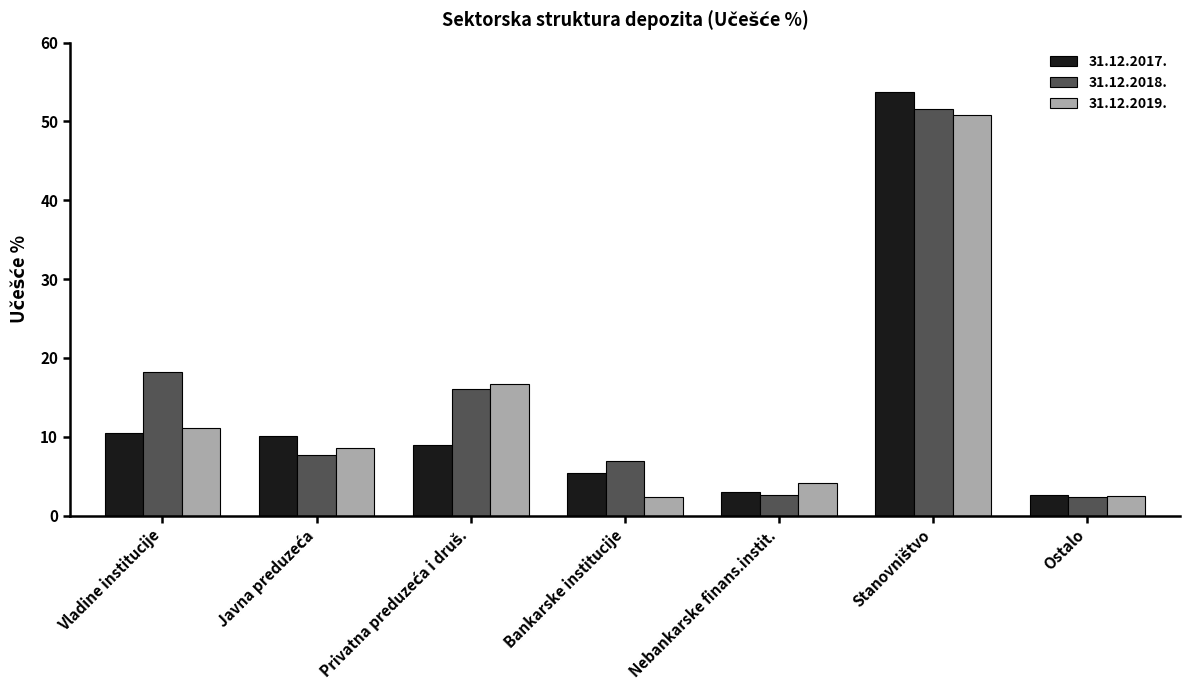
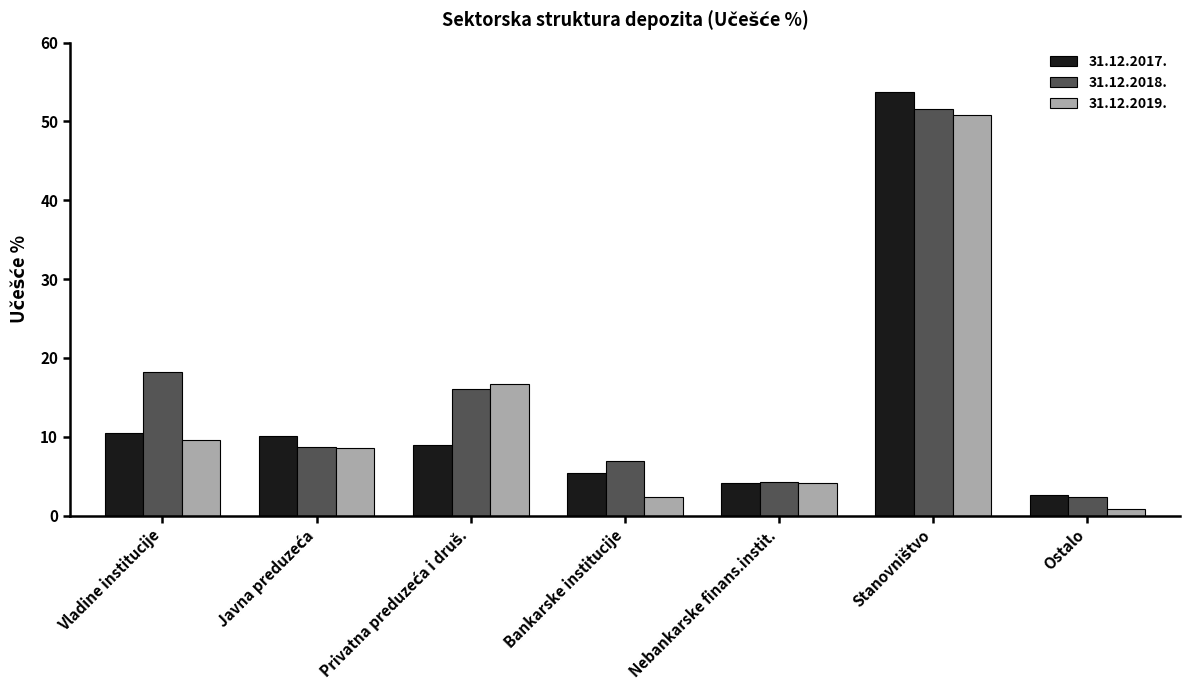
  {
    "31.12.2017.": {
      "Vladine institucije": 11,
      "Javna preduzeća": 10,
      "Privatna preduzeća i druš.": 9,
      "Bankarske institucije": 5,
-     "Nebankarske finans.instit.": 3,
+     "Nebankarske finans.instit.": 4,
      "Stanovništvo": 54,
      "Ostalo": 3
    },
    "31.12.2018.": {
      "Vladine institucije": 18,
-     "Javna preduzeća": 8,
+     "Javna preduzeća": 9,
      "Privatna preduzeća i druš.": 16,
      "Bankarske institucije": 7,
-     "Nebankarske finans.instit.": 3,
+     "Nebankarske finans.instit.": 4,
      "Stanovništvo": 52,
      "Ostalo": 2
    },
    "31.12.2019.": {
-     "Vladine institucije": 11,
+     "Vladine institucije": 10,
      "Javna preduzeća": 9,
      "Privatna preduzeća i druš.": 17,
      "Bankarske institucije": 2,
      "Nebankarske finans.instit.": 4,
      "Stanovništvo": 51,
-     "Ostalo": 2
+     "Ostalo": 1
    }
  }
